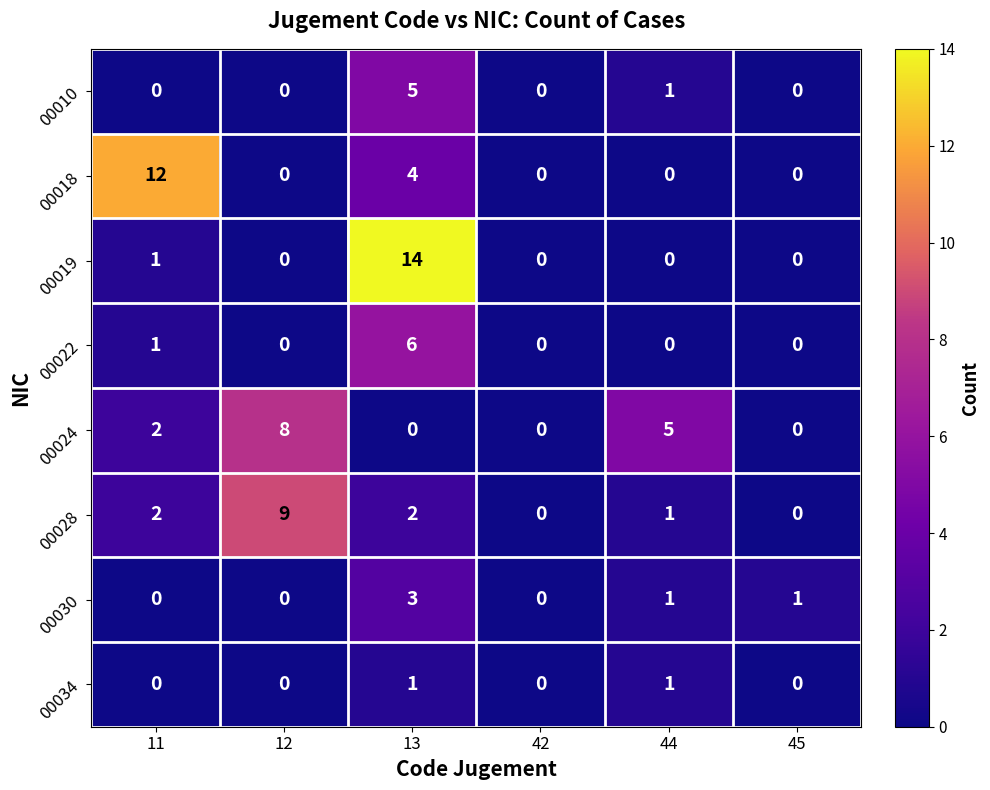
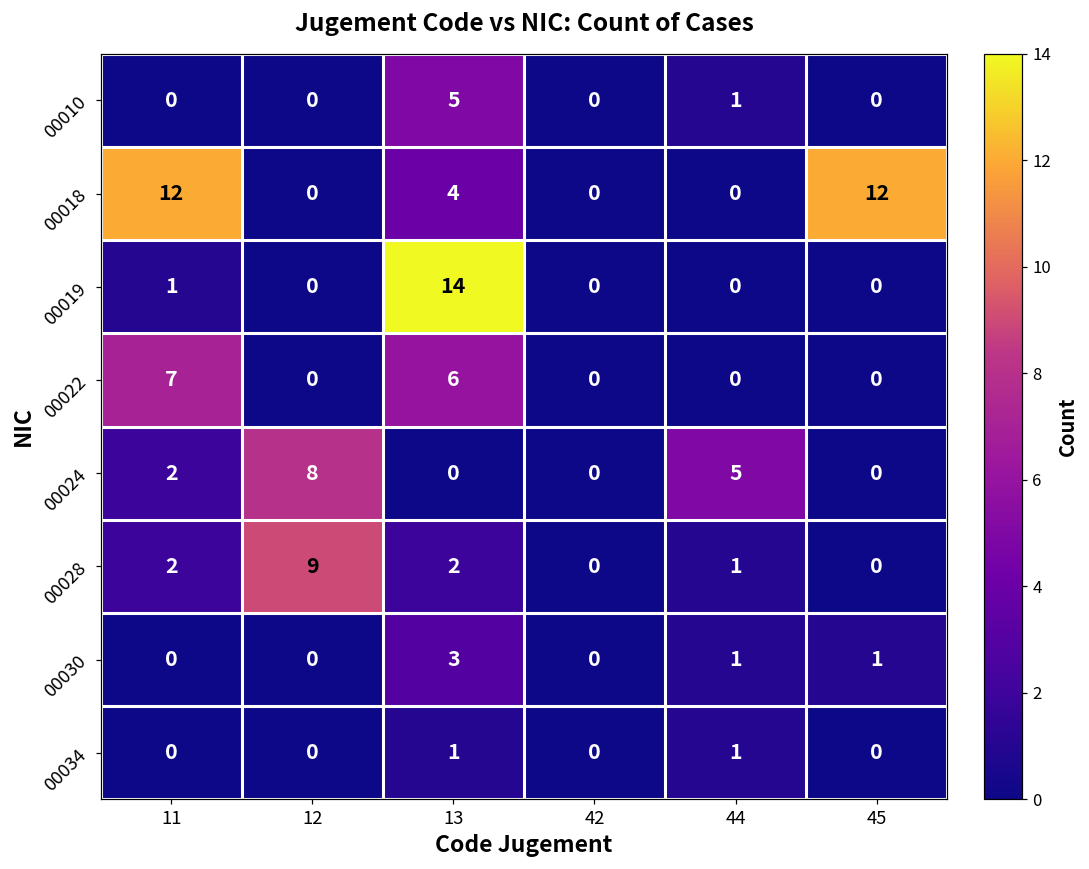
  {
    "00010": {
      "11": 0,
      "12": 0,
      "13": 5,
      "42": 0,
      "44": 1,
      "45": 0
    },
    "00018": {
      "11": 12,
      "12": 0,
      "13": 4,
      "42": 0,
      "44": 0,
-     "45": 0
+     "45": 12
    },
    "00019": {
      "11": 1,
      "12": 0,
      "13": 14,
      "42": 0,
      "44": 0,
      "45": 0
    },
    "00022": {
-     "11": 1,
+     "11": 7,
      "12": 0,
      "13": 6,
      "42": 0,
      "44": 0,
      "45": 0
    },
    "00024": {
      "11": 2,
      "12": 8,
      "13": 0,
      "42": 0,
      "44": 5,
      "45": 0
    },
    "00028": {
      "11": 2,
      "12": 9,
      "13": 2,
      "42": 0,
      "44": 1,
      "45": 0
    },
    "00030": {
      "11": 0,
      "12": 0,
      "13": 3,
      "42": 0,
      "44": 1,
      "45": 1
    },
    "00034": {
      "11": 0,
      "12": 0,
      "13": 1,
      "42": 0,
      "44": 1,
      "45": 0
    }
  }
